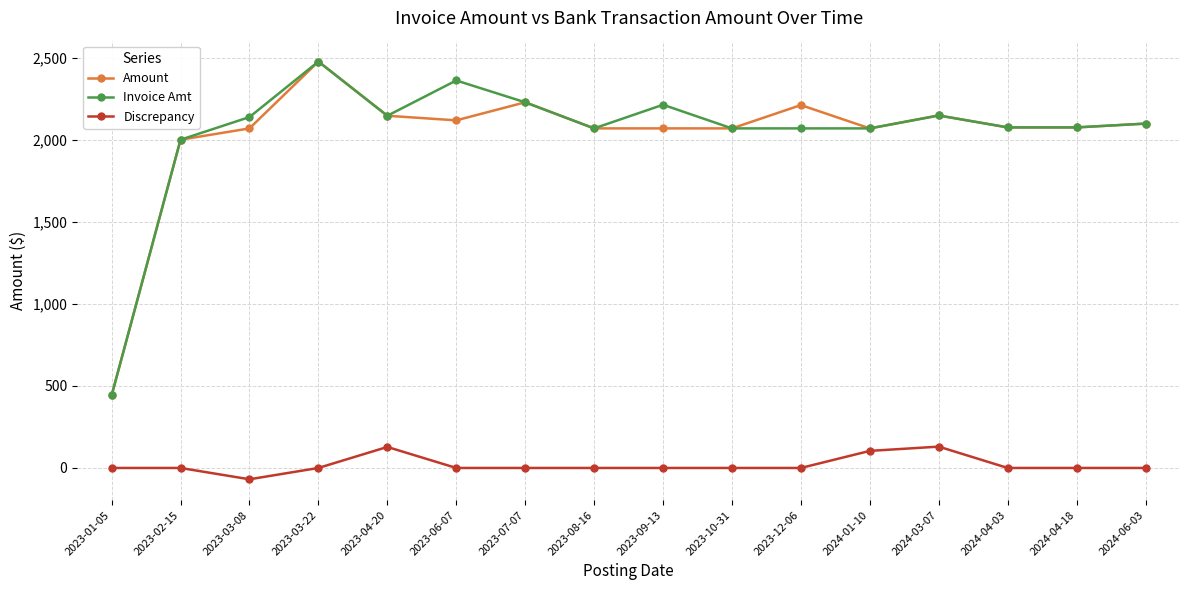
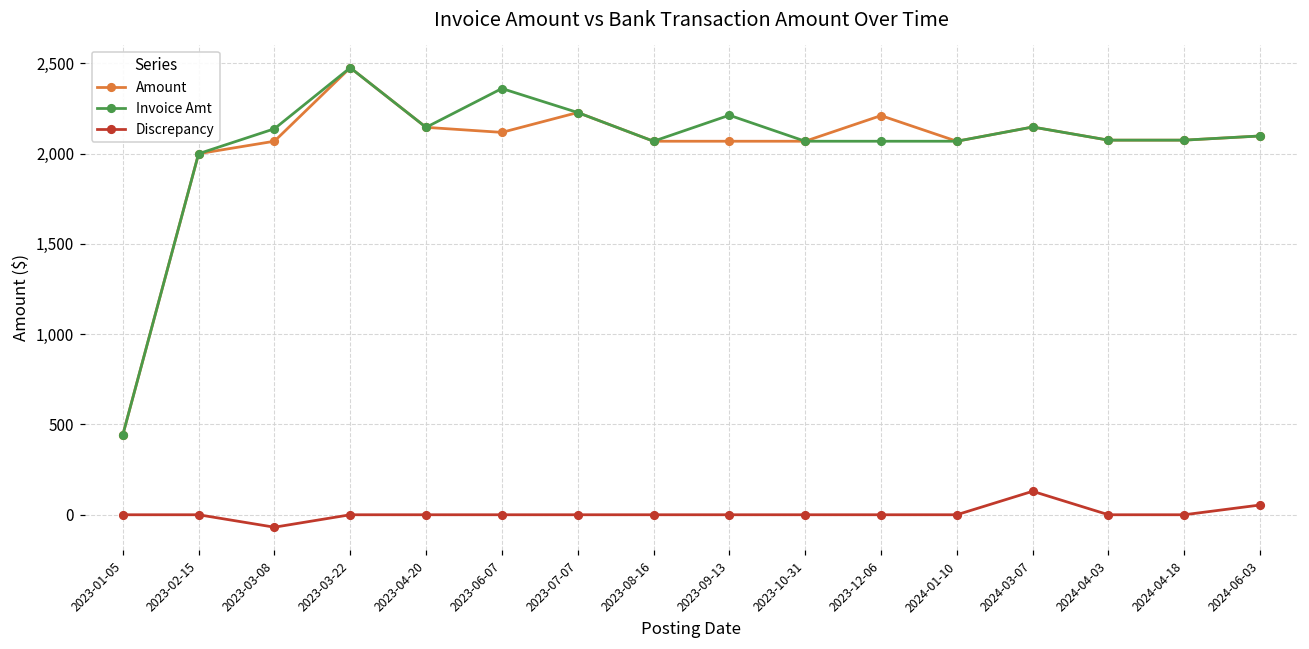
  {
    "Amount": {
      "2023-03-08": "2,070",
      "2023-06-07": "2,120",
      "2023-09-13": "2,070",
      "2023-12-06": "2,210"
    },
    "Invoice Amt": {
      "2023-03-08": "2,140",
      "2023-06-07": "2,360",
      "2023-09-13": "2,210",
      "2023-12-06": "2,070"
    },
    "Discrepancy": {
      "2023-01-05": "0",
      "2023-02-15": "0",
      "2023-03-08": "-70",
      "2023-03-22": "0",
-     "2023-04-20": "130",
+     "2023-04-20": "0",
      "2023-06-07": "0",
      "2023-07-07": "0",
      "2023-08-16": "0",
      "2023-09-13": "0",
      "2023-10-31": "0",
      "2023-12-06": "0",
-     "2024-01-10": "100",
+     "2024-01-10": "0",
      "2024-03-07": "130",
      "2024-04-03": "0",
      "2024-04-18": "0",
-     "2024-06-03": "0"
+     "2024-06-03": "50"
    }
  }
